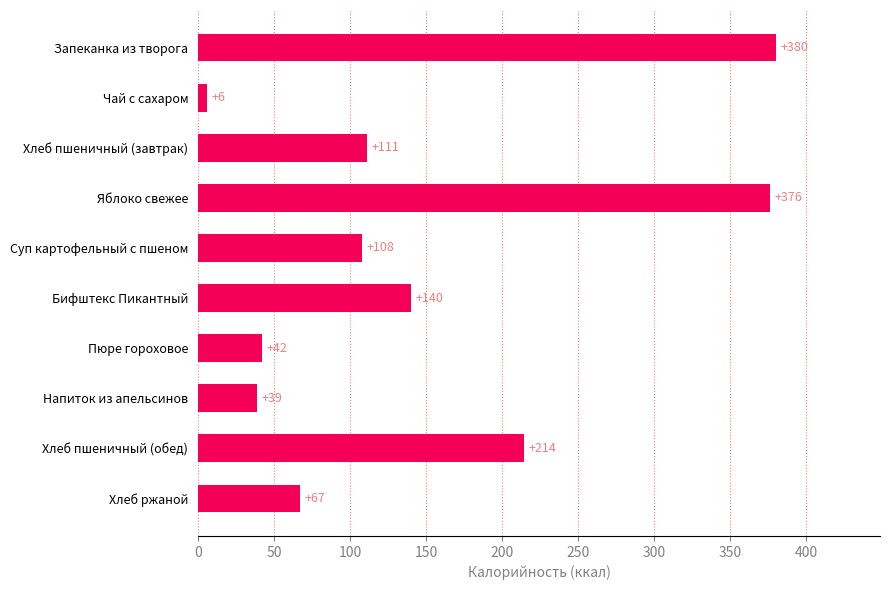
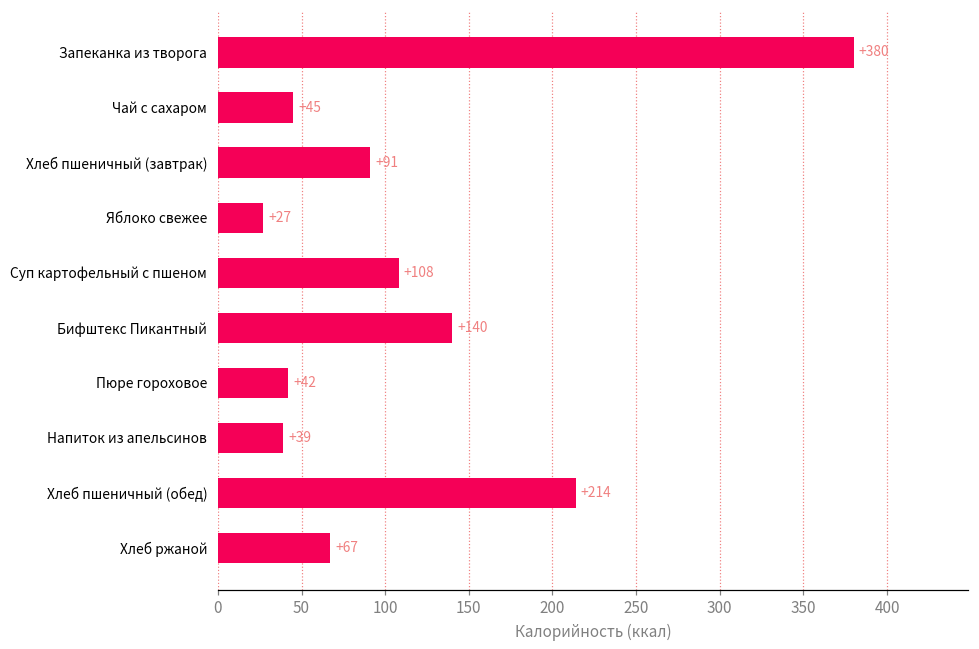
  {
    "Запеканка из творога": "+380",
-   "Чай с сахаром": "+6",
-   "Хлеб пшеничный (завтрак)": "+111",
-   "Яблоко свежее": "+376",
+   "Чай с сахаром": "+45",
+   "Хлеб пшеничный (завтрак)": "+91",
+   "Яблоко свежее": "+27",
    "Суп картофельный с пшеном": "+108",
    "Бифштекс Пикантный": "+140",
    "Пюре гороховое": "+42",
    "Напиток из апельсинов": "+39",
    "Хлеб пшеничный (обед)": "+214",
    "Хлеб ржаной": "+67"
  }
